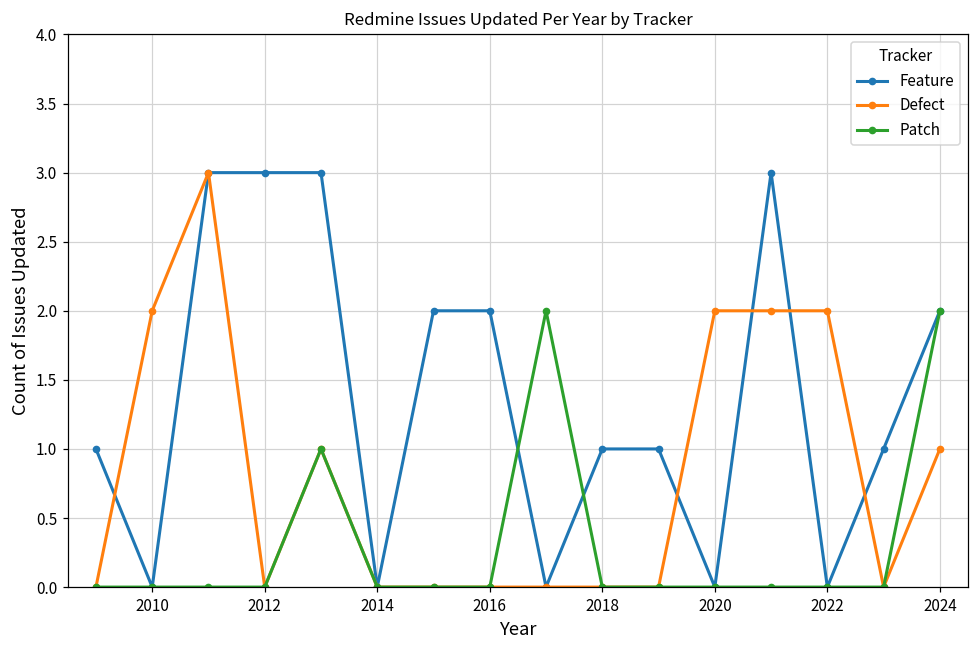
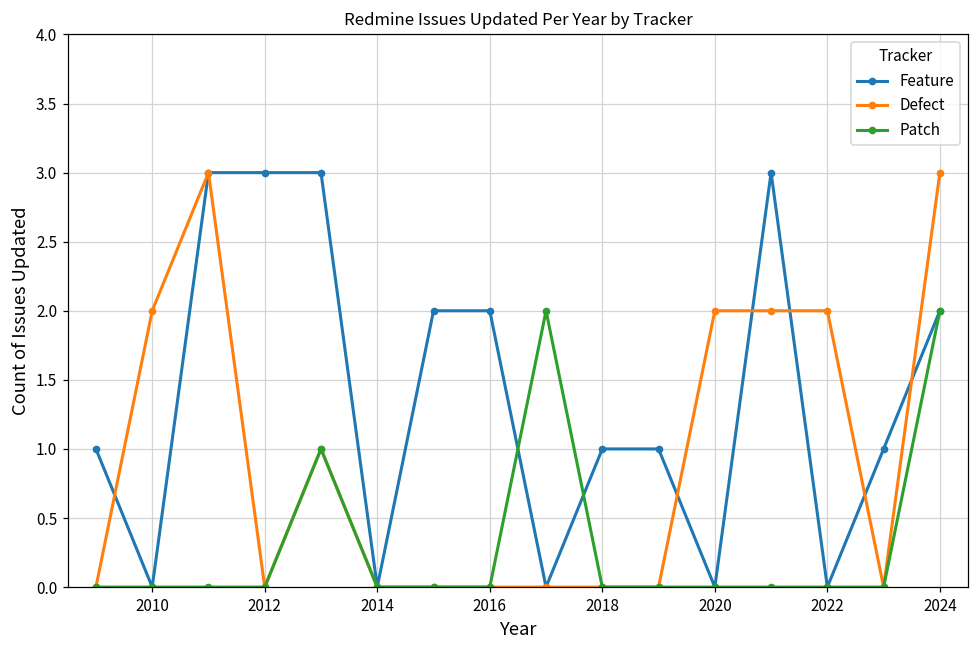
  {
    "Feature": {
      "2012": 3,
      "2016": 2,
      "2018": 1
    },
    "Defect": {
      "2010": 2,
      "2020": 2,
      "2022": 2,
-     "2024": 1
+     "2024": 3
    }
  }
